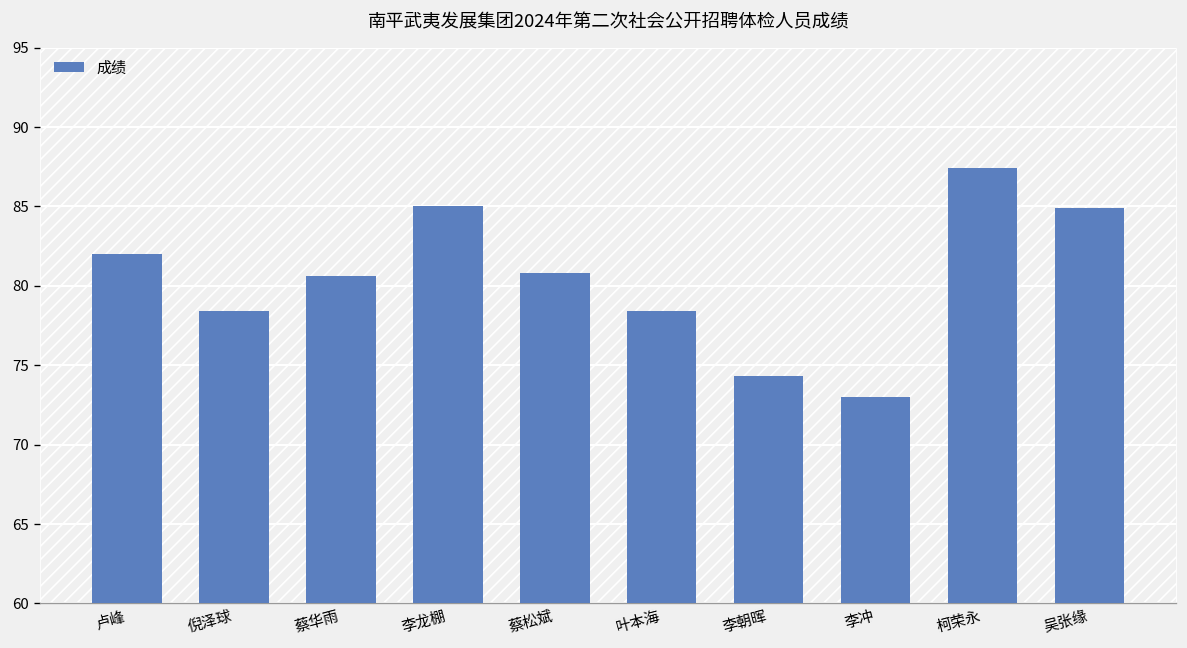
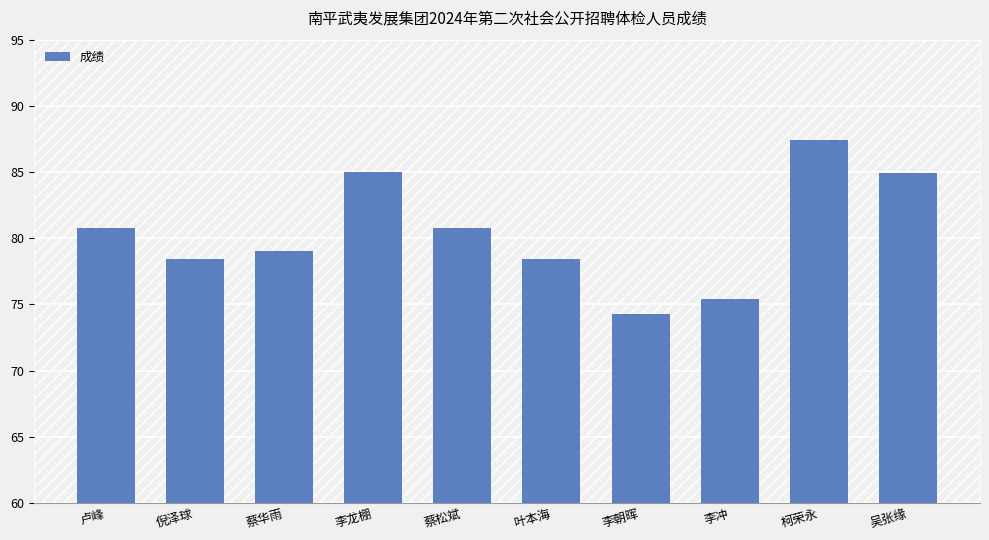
  {
-   "卢峰": 82.0,
+   "卢峰": 80.8,
    "倪泽球": 78.4,
-   "蔡华雨": 80.6,
+   "蔡华雨": 79.0,
    "李龙棚": 85.0,
    "蔡松斌": 80.8,
    "叶本海": 78.4,
    "李朝晖": 74.3,
-   "李冲": 73.0,
+   "李冲": 75.4,
    "柯荣永": 87.4,
    "吴张缘": 84.9
  }
